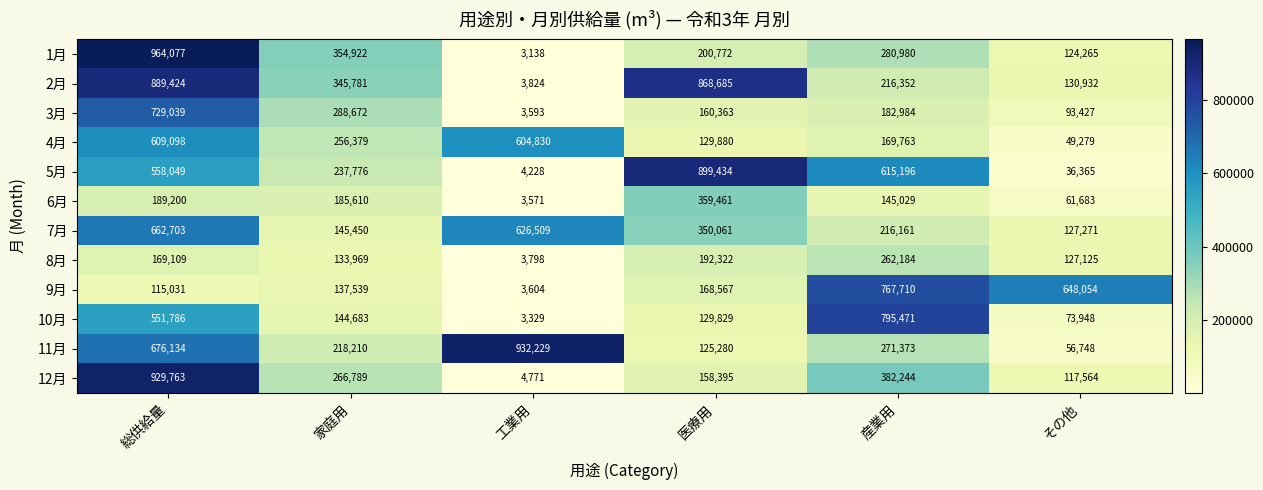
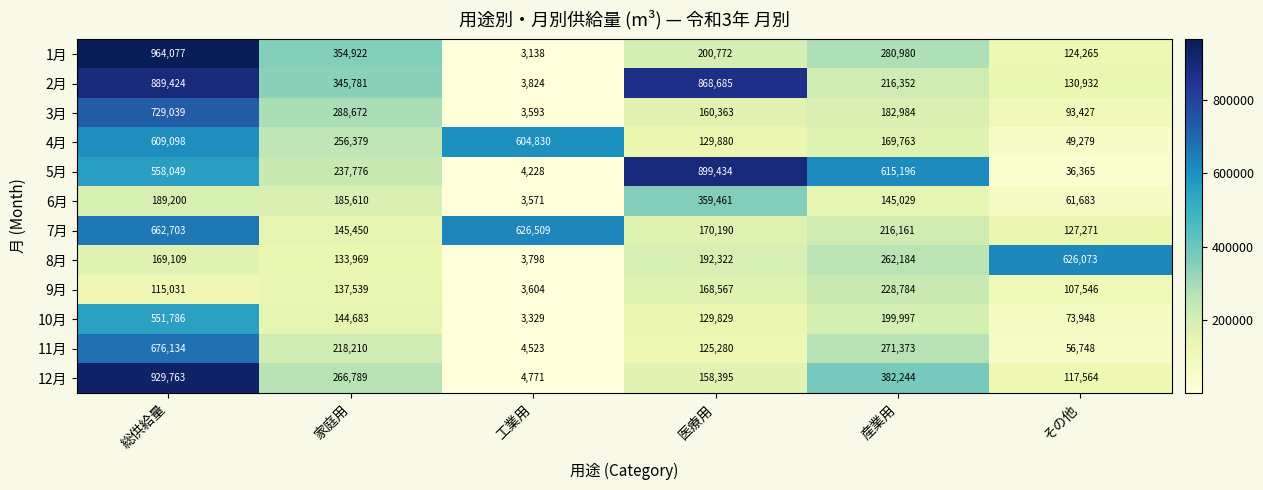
  {
    "1月": {
      "総供給量": "964,077",
      "家庭用": "354,922",
      "工業用": "3,138",
      "医療用": "200,772",
      "産業用": "280,980",
      "その他": "124,265"
    },
    "2月": {
      "総供給量": "889,424",
      "家庭用": "345,781",
      "工業用": "3,824",
      "医療用": "868,685",
      "産業用": "216,352",
      "その他": "130,932"
    },
    "3月": {
      "総供給量": "729,039",
      "家庭用": "288,672",
      "工業用": "3,593",
      "医療用": "160,363",
      "産業用": "182,984",
      "その他": "93,427"
    },
    "4月": {
      "総供給量": "609,098",
      "家庭用": "256,379",
      "工業用": "604,830",
      "医療用": "129,880",
      "産業用": "169,763",
      "その他": "49,279"
    },
    "5月": {
      "総供給量": "558,049",
      "家庭用": "237,776",
      "工業用": "4,228",
      "医療用": "899,434",
      "産業用": "615,196",
      "その他": "36,365"
    },
    "6月": {
      "総供給量": "189,200",
      "家庭用": "185,610",
      "工業用": "3,571",
      "医療用": "359,461",
      "産業用": "145,029",
      "その他": "61,683"
    },
    "7月": {
      "総供給量": "662,703",
      "家庭用": "145,450",
      "工業用": "626,509",
-     "医療用": "350,061",
+     "医療用": "170,190",
      "産業用": "216,161",
      "その他": "127,271"
    },
    "8月": {
      "総供給量": "169,109",
      "家庭用": "133,969",
      "工業用": "3,798",
      "医療用": "192,322",
      "産業用": "262,184",
-     "その他": "127,125"
+     "その他": "626,073"
    },
    "9月": {
      "総供給量": "115,031",
      "家庭用": "137,539",
      "工業用": "3,604",
      "医療用": "168,567",
-     "産業用": "767,710",
-     "その他": "648,054"
+     "産業用": "228,784",
+     "その他": "107,546"
    },
    "10月": {
      "総供給量": "551,786",
      "家庭用": "144,683",
      "工業用": "3,329",
      "医療用": "129,829",
-     "産業用": "795,471",
+     "産業用": "199,997",
      "その他": "73,948"
    },
    "11月": {
      "総供給量": "676,134",
      "家庭用": "218,210",
-     "工業用": "932,229",
+     "工業用": "4,523",
      "医療用": "125,280",
      "産業用": "271,373",
      "その他": "56,748"
    },
    "12月": {
      "総供給量": "929,763",
      "家庭用": "266,789",
      "工業用": "4,771",
      "医療用": "158,395",
      "産業用": "382,244",
      "その他": "117,564"
    }
  }
